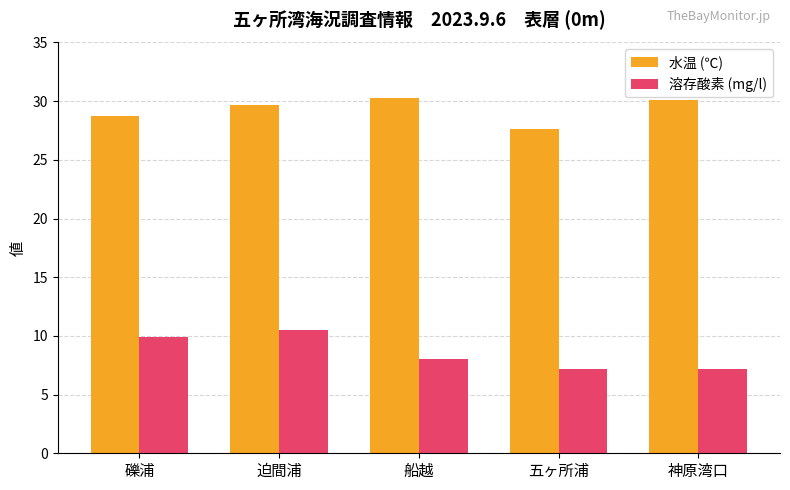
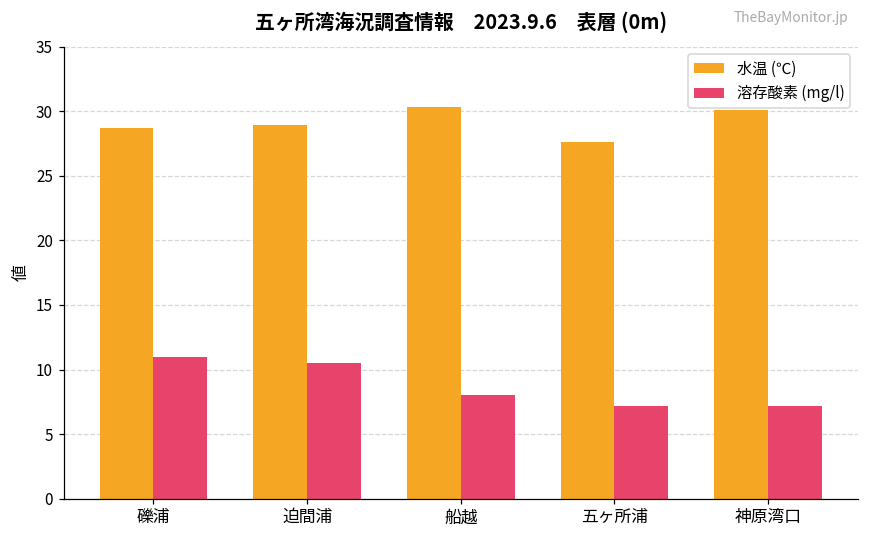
  {
    "水温 (℃)": {
      "礫浦": 28.7,
-     "迫間浦": 29.7,
+     "迫間浦": 28.9,
      "船越": 30.3,
      "五ヶ所浦": 27.6,
      "神原湾口": 30.1
    },
    "溶存酸素 (mg/l)": {
-     "礫浦": 9.9,
+     "礫浦": 11.0,
      "迫間浦": 10.5,
      "船越": 8.0,
      "五ヶ所浦": 7.2,
      "神原湾口": 7.2
    }
  }
